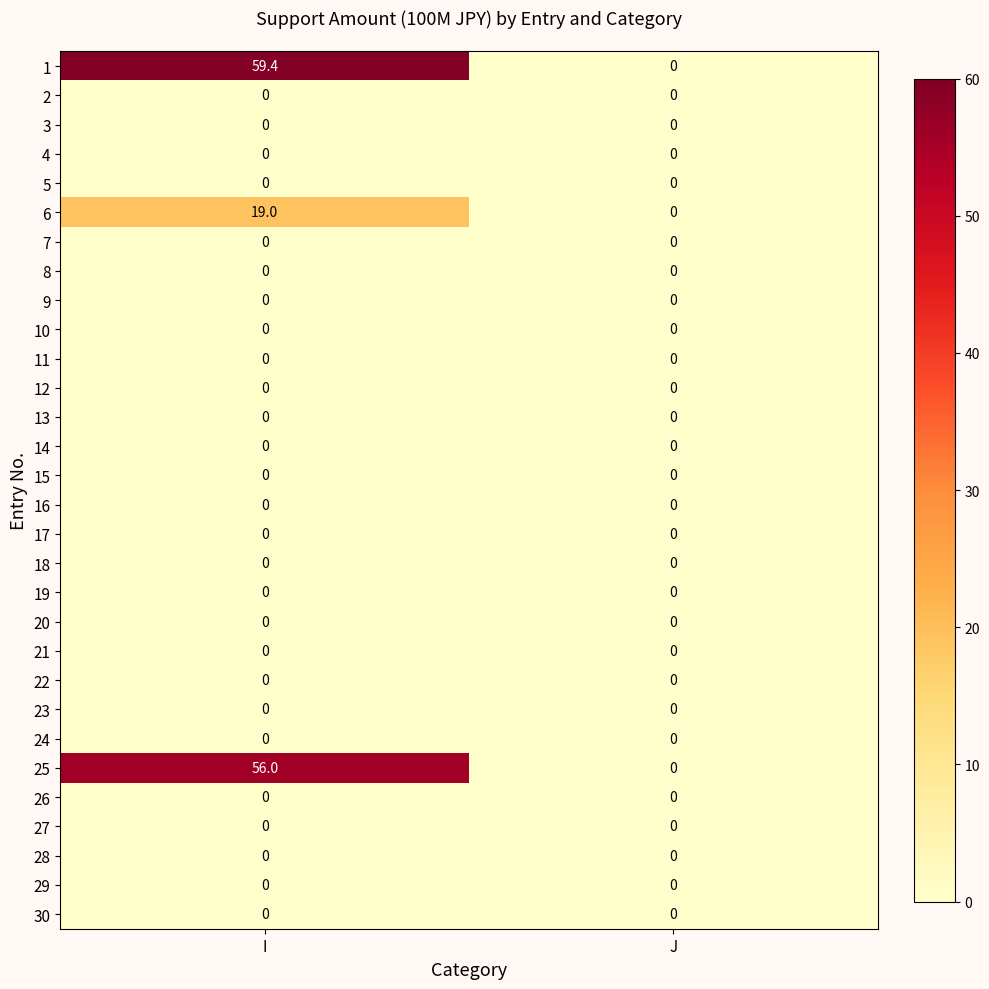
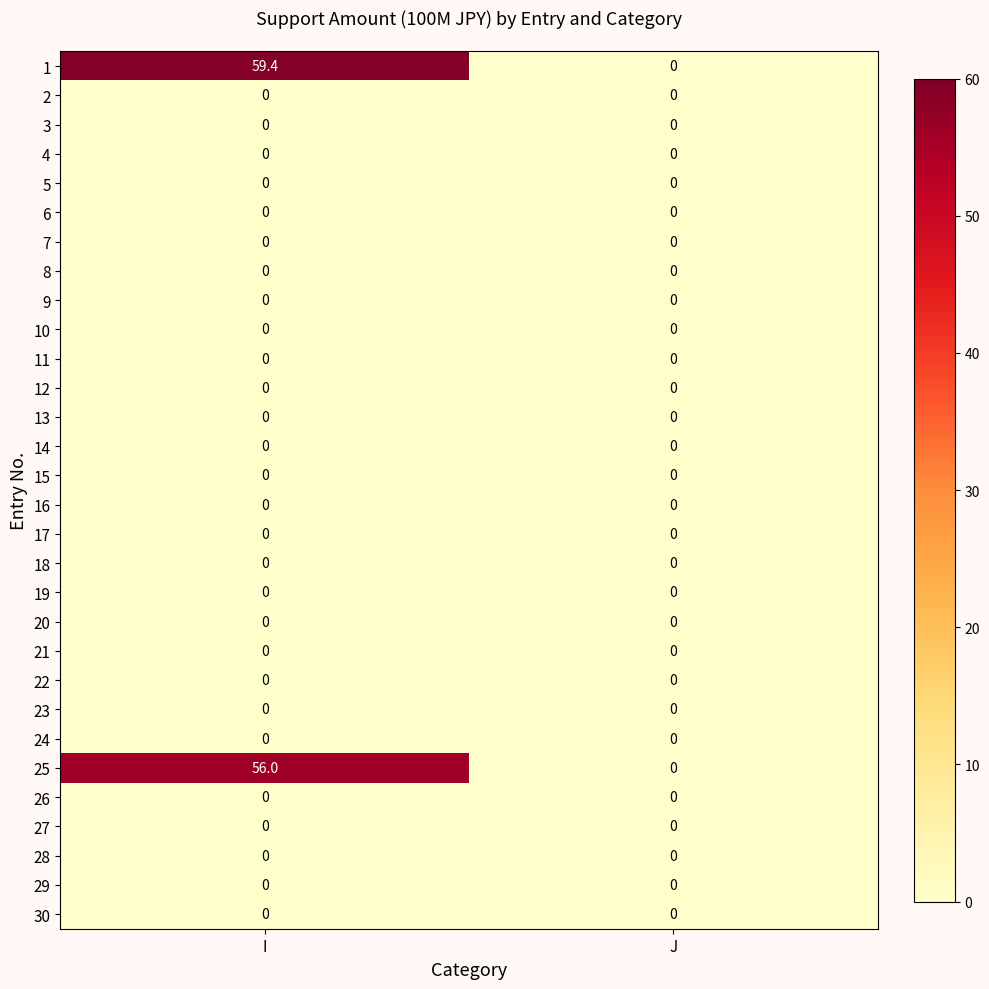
  {
    "1": {
      "I": 59.4,
      "J": 0
    },
    "2": {
      "I": 0,
      "J": 0
    },
    "3": {
      "I": 0,
      "J": 0
    },
    "4": {
      "I": 0,
      "J": 0
    },
    "5": {
      "I": 0,
      "J": 0
    },
    "6": {
-     "I": 19.0,
+     "I": 0,
      "J": 0
    },
    "7": {
      "I": 0,
      "J": 0
    },
    "8": {
      "I": 0,
      "J": 0
    },
    "9": {
      "I": 0,
      "J": 0
    },
    "10": {
      "I": 0,
      "J": 0
    },
    "11": {
      "I": 0,
      "J": 0
    },
    "12": {
      "I": 0,
      "J": 0
    },
    "13": {
      "I": 0,
      "J": 0
    },
    "14": {
      "I": 0,
      "J": 0
    },
    "15": {
      "I": 0,
      "J": 0
    },
    "16": {
      "I": 0,
      "J": 0
    },
    "17": {
      "I": 0,
      "J": 0
    },
    "18": {
      "I": 0,
      "J": 0
    },
    "19": {
      "I": 0,
      "J": 0
    },
    "20": {
      "I": 0,
      "J": 0
    },
    "21": {
      "I": 0,
      "J": 0
    },
    "22": {
      "I": 0,
      "J": 0
    },
    "23": {
      "I": 0,
      "J": 0
    },
    "24": {
      "I": 0,
      "J": 0
    },
    "25": {
      "I": 56.0,
      "J": 0
    },
    "26": {
      "I": 0,
      "J": 0
    },
    "27": {
      "I": 0,
      "J": 0
    },
    "28": {
      "I": 0,
      "J": 0
    },
    "29": {
      "I": 0,
      "J": 0
    },
    "30": {
      "I": 0,
      "J": 0
    }
  }
